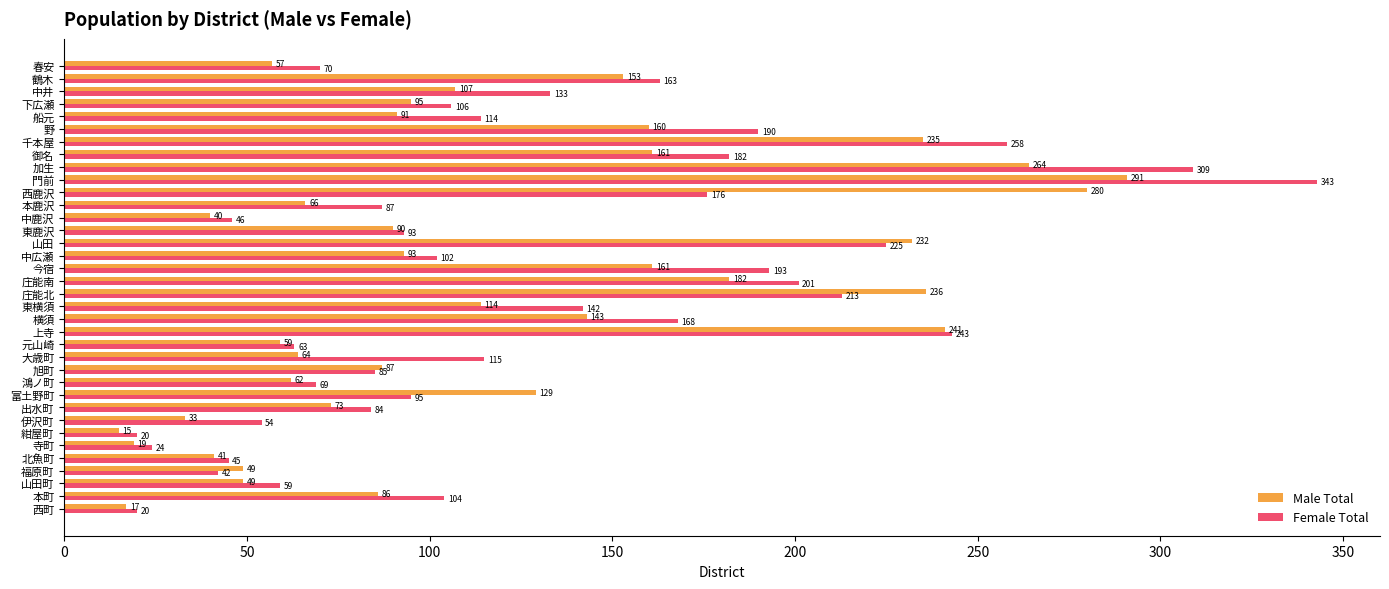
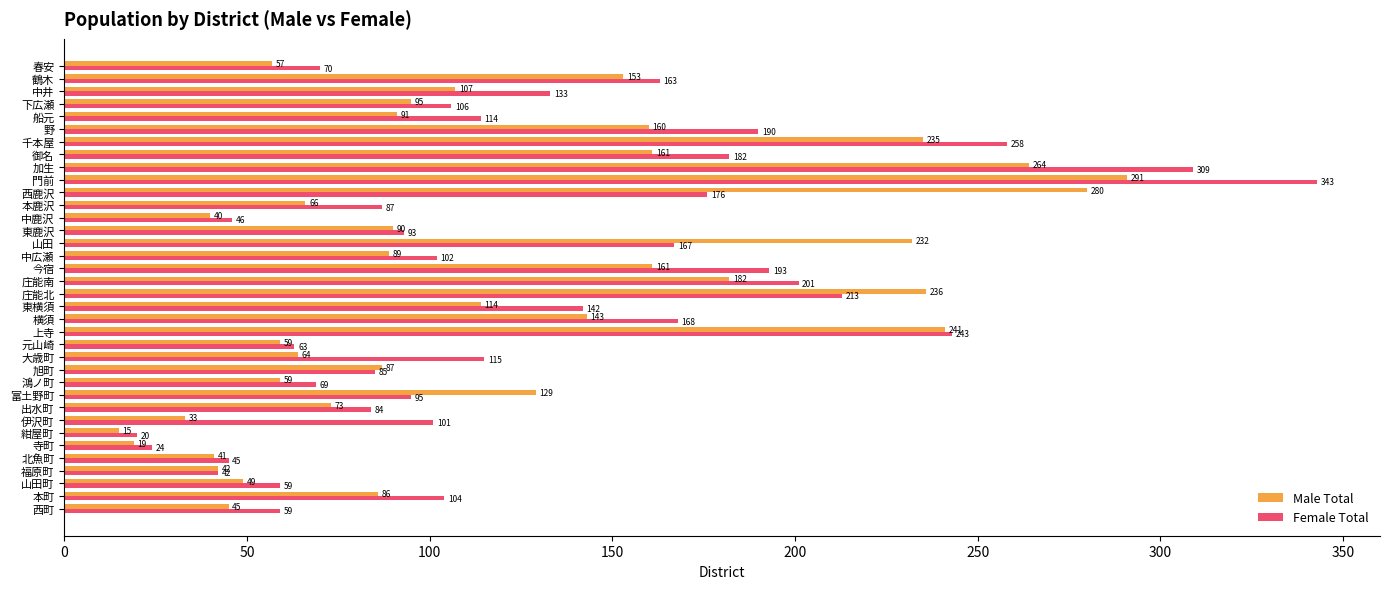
  {
    "Male Total": {
      "春安": 57,
      "鶴木": 153,
      "中井": 107,
      "下広瀬": 95,
      "船元": 91,
      "野": 160,
      "千本屋": 235,
      "御名": 161,
      "加生": 264,
      "門前": 291,
      "西鹿沢": 280,
      "本鹿沢": 66,
      "中鹿沢": 40,
      "東鹿沢": 90,
      "山田": 232,
-     "中広瀬": 93,
+     "中広瀬": 89,
      "今宿": 161,
      "庄能南": 182,
      "庄能北": 236,
      "東横須": 114,
      "横須": 143,
      "元山崎": 59,
      "大歳町": 64,
      "旭町": 87,
-     "鴻ノ町": 62,
+     "鴻ノ町": 59,
      "富土野町": 129,
      "出水町": 73,
      "伊沢町": 33,
      "紺屋町": 15,
      "寺町": 19,
      "北魚町": 41,
-     "福原町": 49,
+     "福原町": 42,
      "山田町": 49,
      "本町": 86,
-     "西町": 17
+     "西町": 45
    },
    "Female Total": {
      "春安": 70,
      "鶴木": 163,
      "中井": 133,
      "下広瀬": 106,
      "船元": 114,
      "野": 190,
      "千本屋": 258,
      "御名": 182,
      "加生": 309,
      "門前": 343,
      "西鹿沢": 176,
      "本鹿沢": 87,
      "中鹿沢": 46,
      "東鹿沢": 93,
-     "山田": 225,
+     "山田": 167,
      "中広瀬": 102,
      "今宿": 193,
      "庄能南": 201,
      "庄能北": 213,
      "東横須": 142,
      "横須": 168,
      "元山崎": 63,
      "大歳町": 115,
      "旭町": 85,
      "鴻ノ町": 69,
      "富土野町": 95,
      "出水町": 84,
-     "伊沢町": 54,
+     "伊沢町": 101,
      "紺屋町": 20,
      "寺町": 24,
      "北魚町": 45,
      "山田町": 59,
      "本町": 104,
-     "西町": 20
+     "西町": 59
    }
  }
